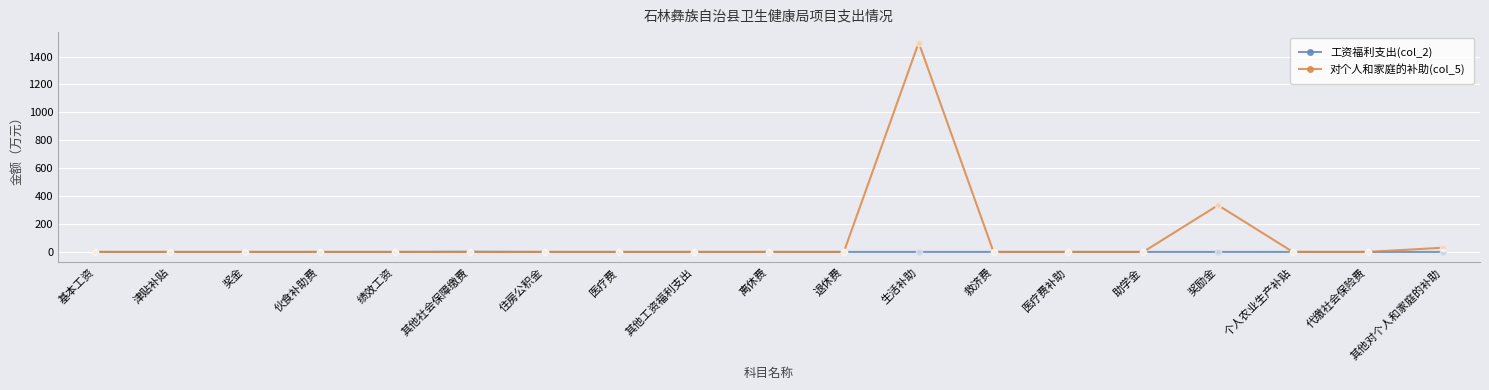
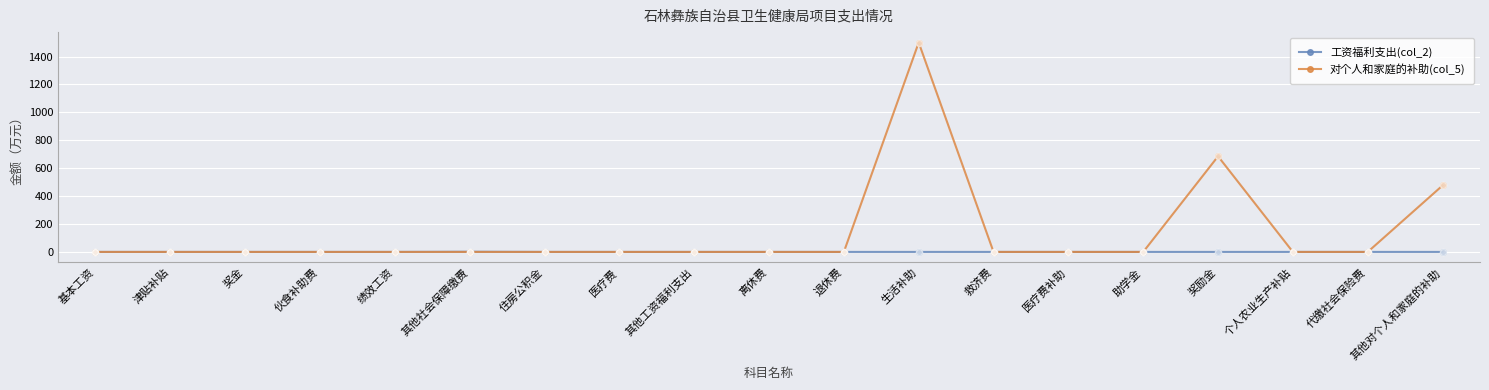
  {
    "工资福利支出(col_2)": {
      "生活补助": 0,
      "奖励金": 0,
      "其他对个人和家庭的补助": 0
    },
    "对个人和家庭的补助(col_5)": {
      "生活补助": 1500,
-     "奖励金": 330,
-     "其他对个人和家庭的补助": 30
+     "奖励金": 690,
+     "其他对个人和家庭的补助": 480
    }
  }
